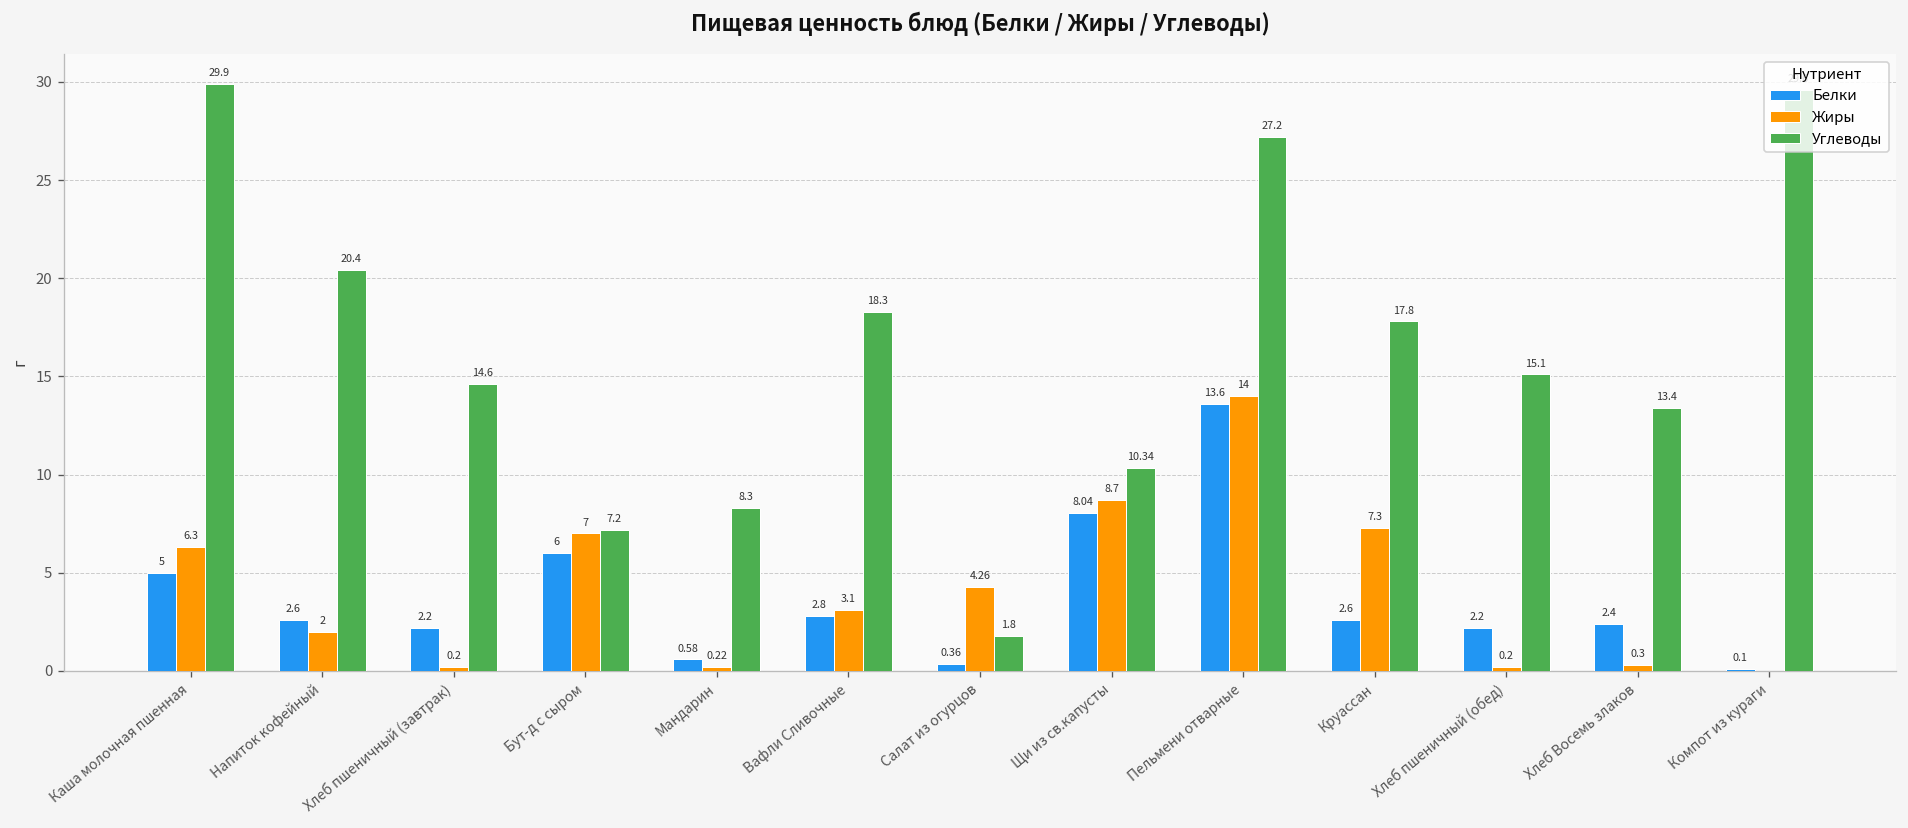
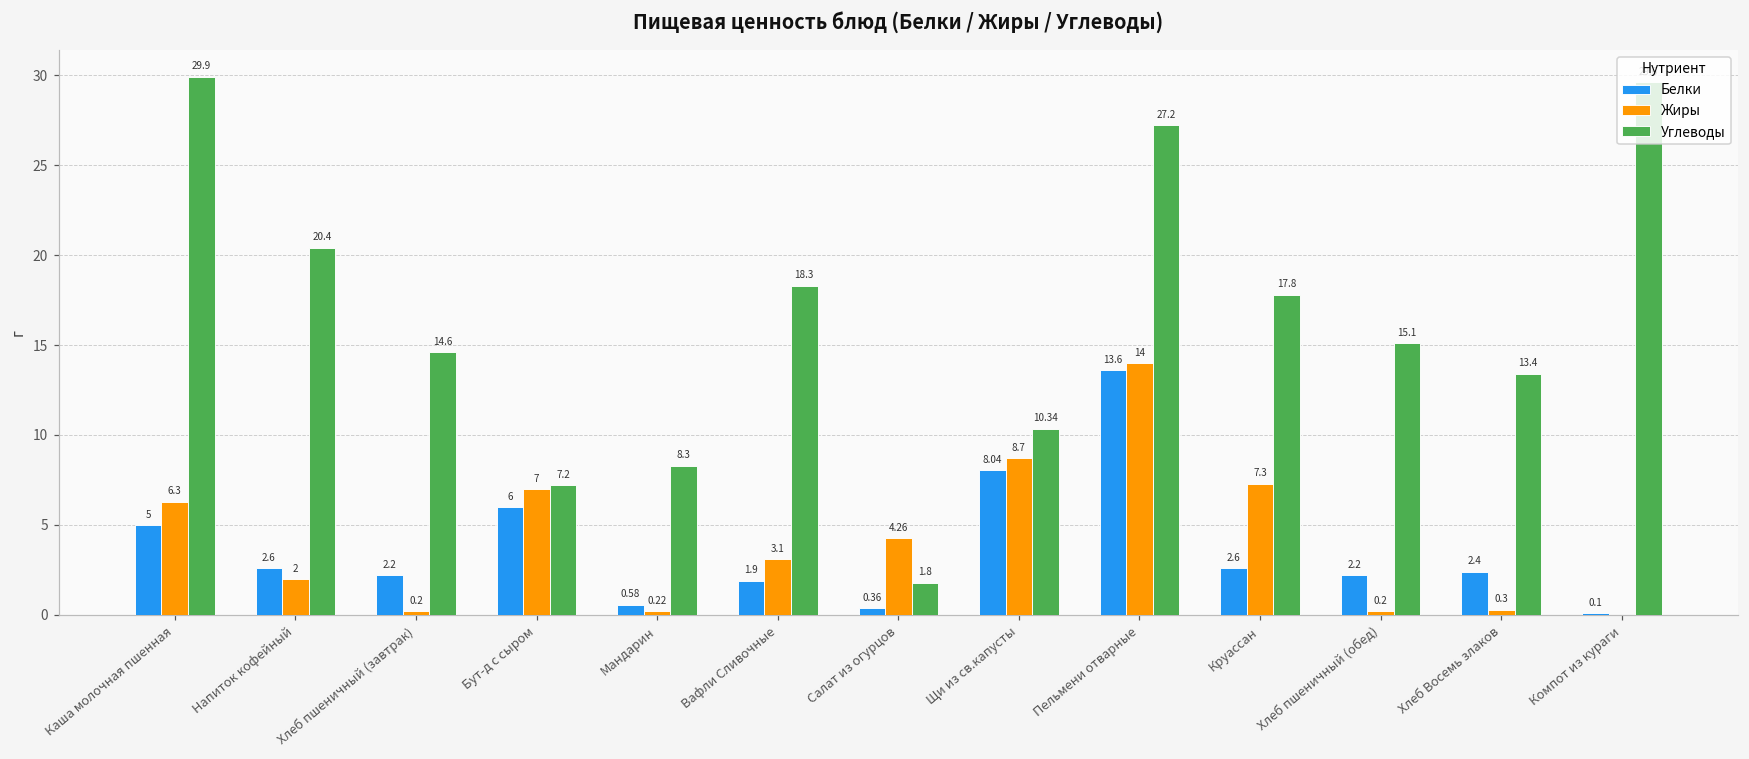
  {
    "Белки": {
      "Каша молочная пшенная": 5,
      "Напиток кофейный": 2.6,
      "Хлеб пшеничный (завтрак)": 2.2,
      "Бут-д с сыром": 6,
      "Мандарин": 0.58,
-     "Вафли Сливочные": 2.8,
+     "Вафли Сливочные": 1.9,
      "Салат из огурцов": 0.36,
      "Щи из св.капусты": 8.04,
      "Пельмени отварные": 13.6,
      "Круассан": 2.6,
      "Хлеб пшеничный (обед)": 2.2,
      "Хлеб Восемь злаков": 2.4,
      "Компот из кураги": 0.1
    },
    "Жиры": {
      "Каша молочная пшенная": 6.3,
      "Напиток кофейный": 2,
      "Хлеб пшеничный (завтрак)": 0.2,
      "Бут-д с сыром": 7,
      "Мандарин": 0.22,
      "Вафли Сливочные": 3.1,
      "Салат из огурцов": 4.26,
      "Щи из св.капусты": 8.7,
      "Пельмени отварные": 14,
      "Круассан": 7.3,
      "Хлеб пшеничный (обед)": 0.2,
      "Хлеб Восемь злаков": 0.3
    },
    "Углеводы": {
      "Каша молочная пшенная": 29.9,
      "Напиток кофейный": 20.4,
      "Хлеб пшеничный (завтрак)": 14.6,
      "Бут-д с сыром": 7.2,
      "Мандарин": 8.3,
      "Вафли Сливочные": 18.3,
      "Салат из огурцов": 1.8,
      "Щи из св.капусты": 10.34,
      "Пельмени отварные": 27.2,
      "Круассан": 17.8,
      "Хлеб пшеничный (обед)": 15.1,
      "Хлеб Восемь злаков": 13.4
    }
  }
